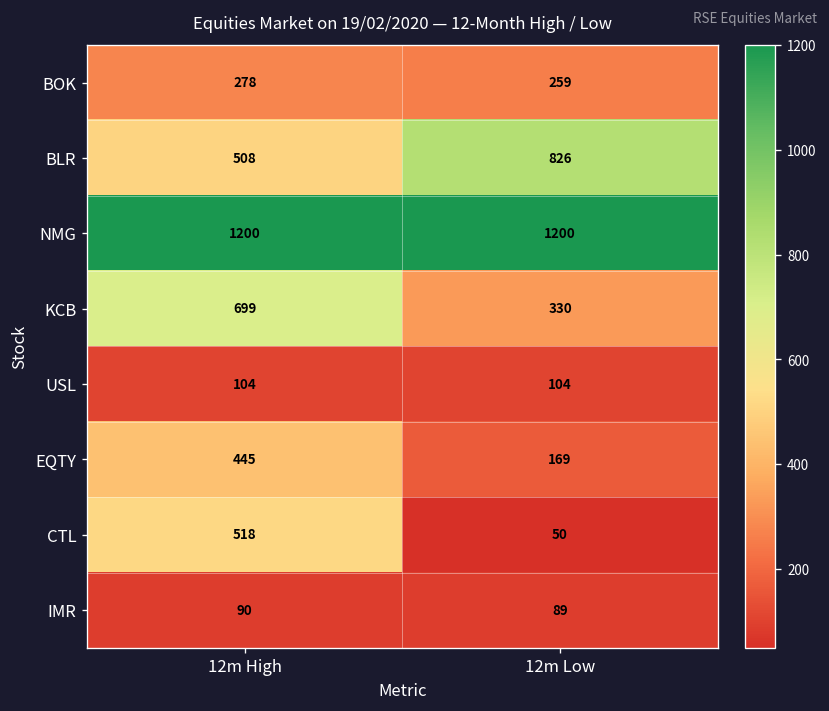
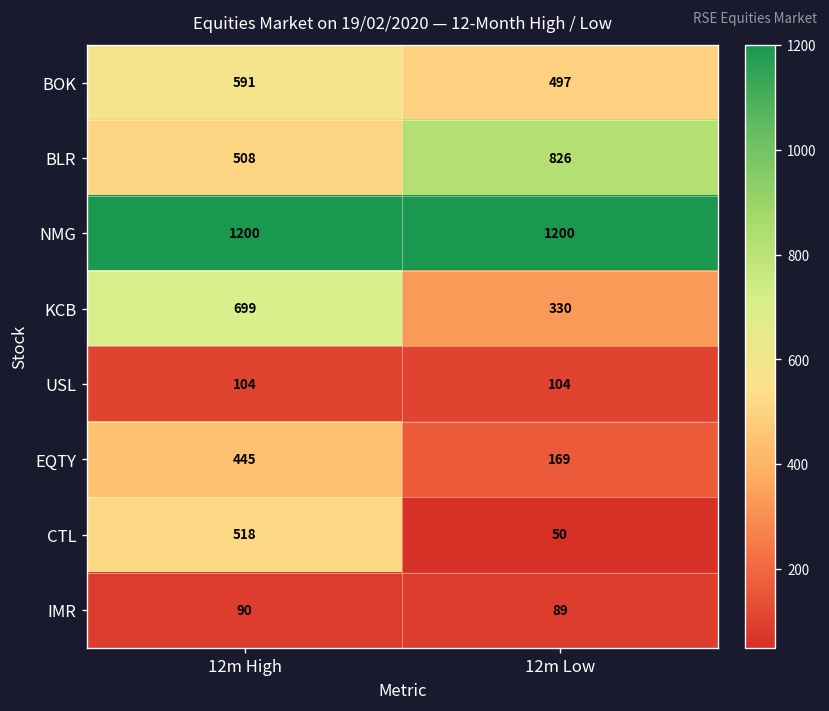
  {
    "BOK": {
-     "12m High": 278,
-     "12m Low": 259
+     "12m High": 591,
+     "12m Low": 497
    },
    "BLR": {
      "12m High": 508,
      "12m Low": 826
    },
    "NMG": {
      "12m High": 1200,
      "12m Low": 1200
    },
    "KCB": {
      "12m High": 699,
      "12m Low": 330
    },
    "USL": {
      "12m High": 104,
      "12m Low": 104
    },
    "EQTY": {
      "12m High": 445,
      "12m Low": 169
    },
    "CTL": {
      "12m High": 518,
      "12m Low": 50
    },
    "IMR": {
      "12m High": 90,
      "12m Low": 89
    }
  }
